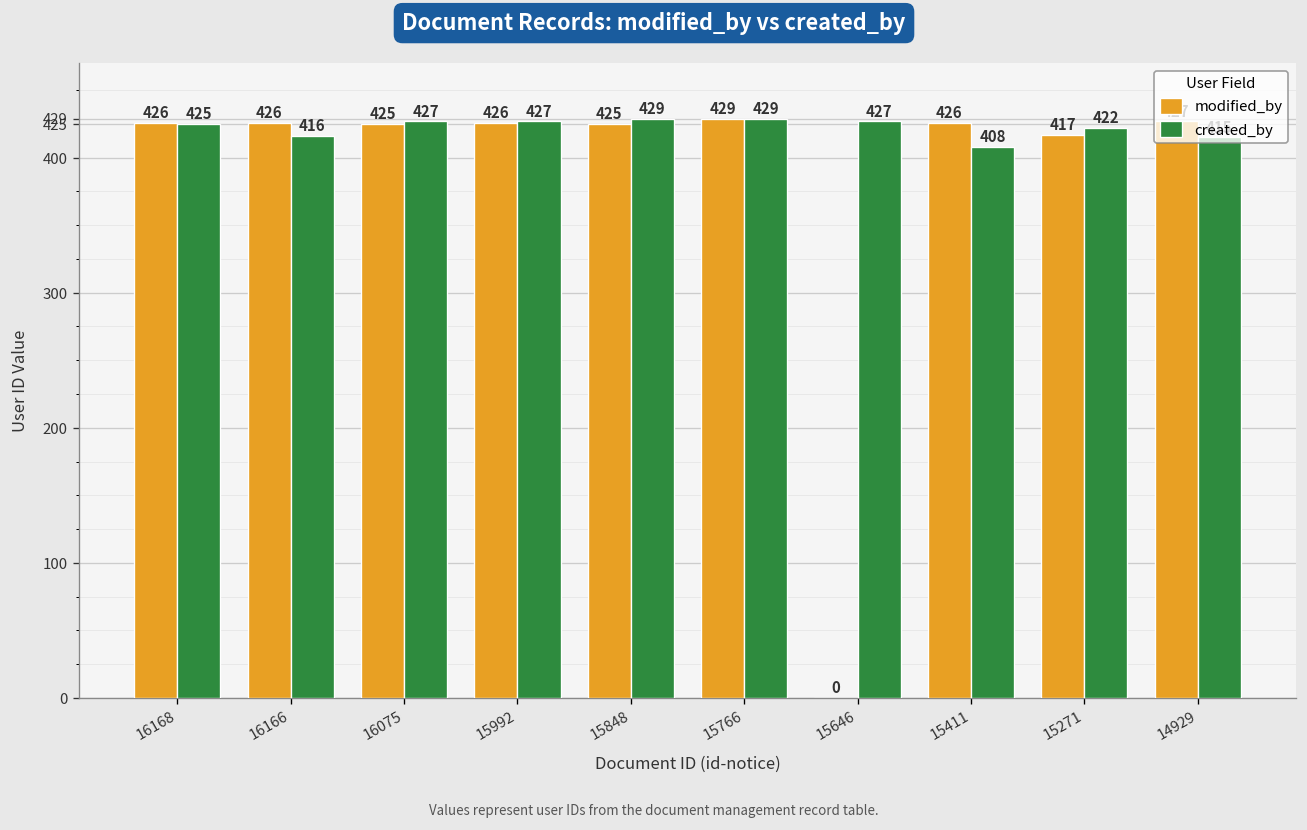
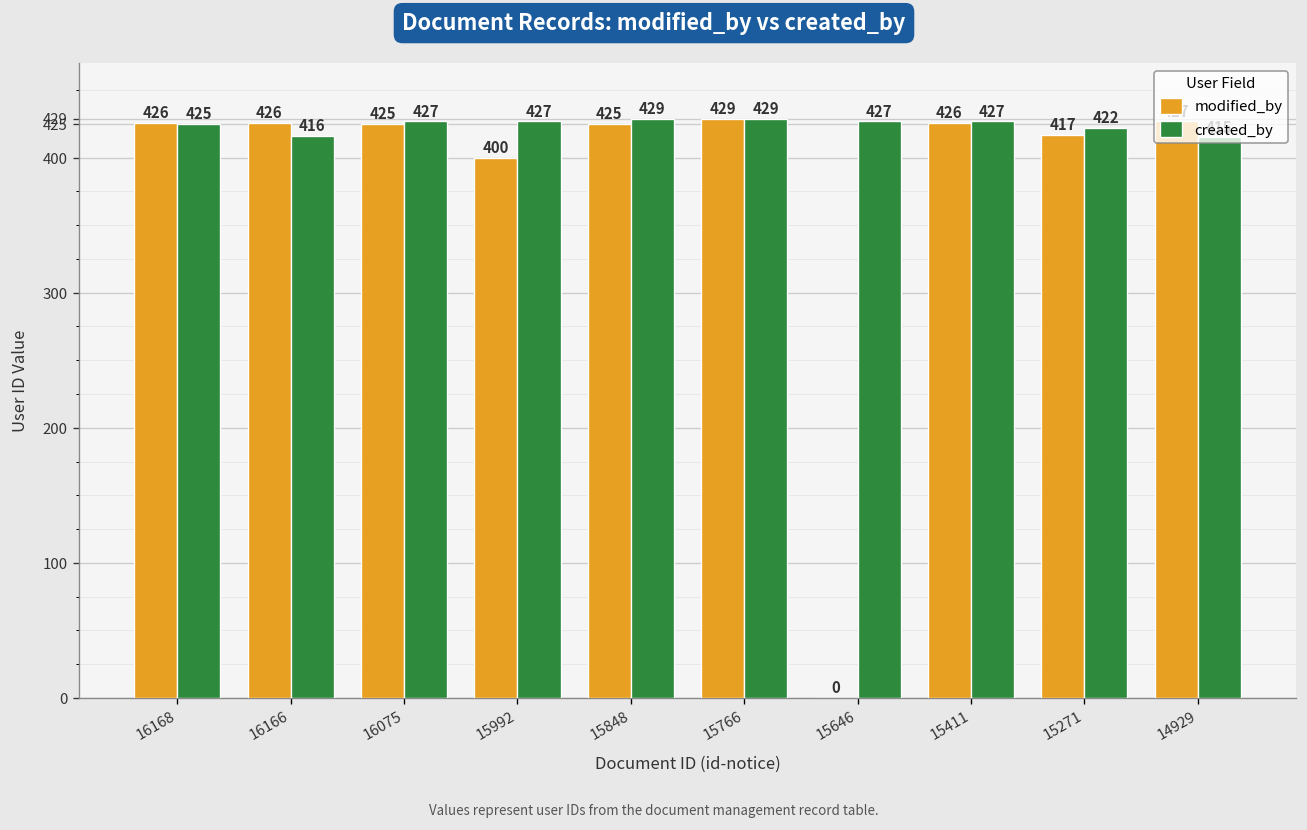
  {
    "modified_by": {
      "16168": 426,
      "16166": 426,
      "16075": 425,
-     "15992": 426,
+     "15992": 400,
      "15848": 425,
      "15766": 429,
      "15646": 0,
      "15411": 426,
      "15271": 417
    },
    "created_by": {
      "16168": 425,
      "16166": 416,
      "16075": 427,
      "15992": 427,
      "15848": 429,
      "15766": 429,
      "15646": 427,
-     "15411": 408,
+     "15411": 427,
      "15271": 422
    }
  }
